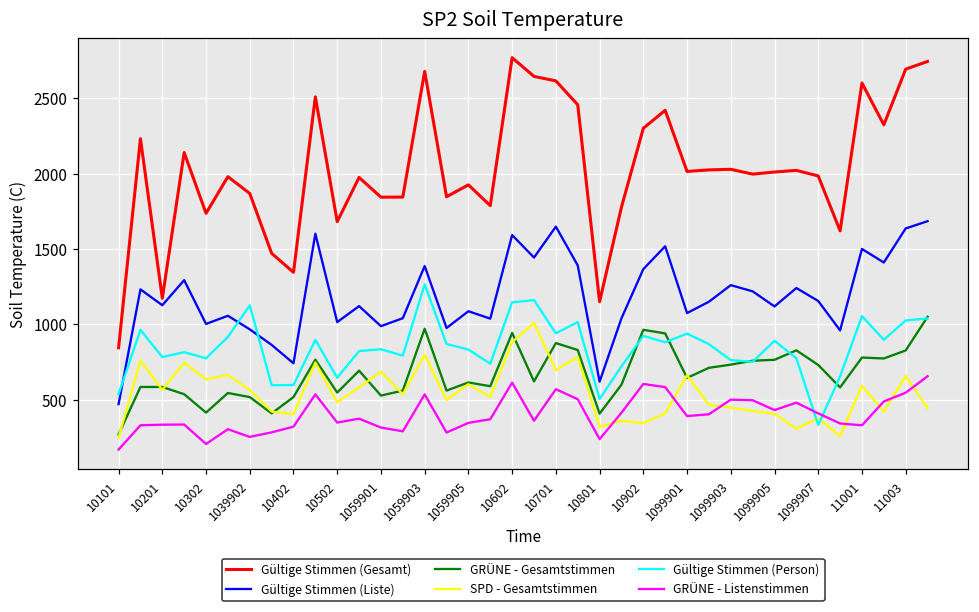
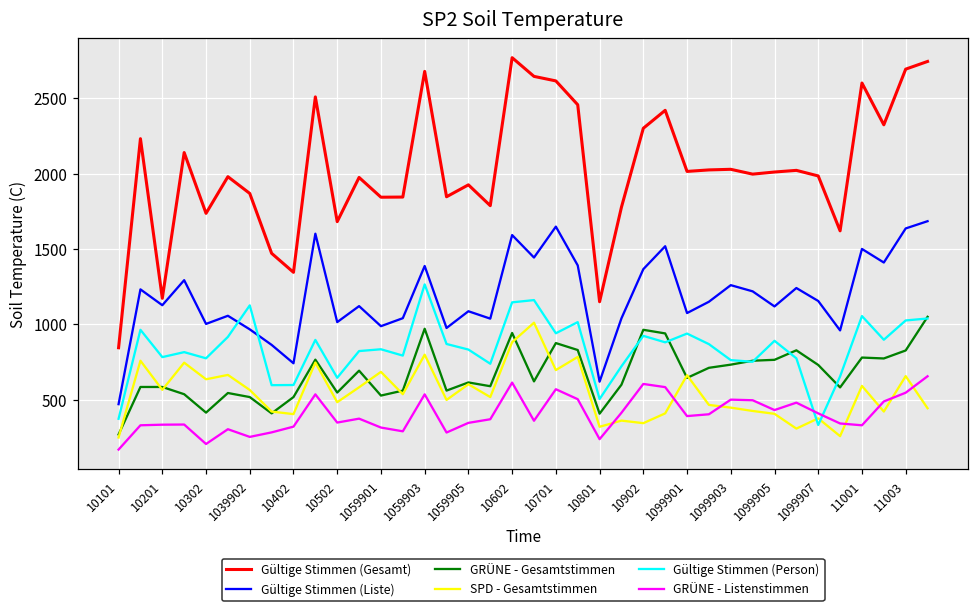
  {
    "Gültige Stimmen (Gesamt)": {
      "10101": 850,
      "10201": 1170,
      "10302": 1740,
      "1039902": 1870,
      "10402": 1350,
      "10502": 1680,
      "1059901": 1840,
      "1059903": 2680,
      "1059905": 1930,
      "10602": 2770,
      "10701": 2610,
      "10801": 1150,
      "10902": 2300,
      "1099901": 2010,
      "1099903": 2030,
      "1099905": 2010,
      "1099907": 1980,
      "11001": 2600,
      "11003": 2690
    },
    "Gültige Stimmen (Liste)": {
      "10101": 470,
      "10201": 1130,
      "10302": 1000,
      "1039902": 970,
      "10402": 740,
      "10502": 1020,
      "1059901": 990,
      "1059903": 1390,
      "1059905": 1090,
      "10602": 1590,
      "10701": 1650,
      "10801": 620,
      "10902": 1370,
      "1099901": 1080,
      "1099903": 1260,
      "1099905": 1120,
      "1099907": 1160,
      "11001": 1500,
      "11003": 1640
    },
    "GRÜNE - Gesamtstimmen": {
      "10101": 270,
      "10201": 590,
      "10302": 420,
      "1039902": 520,
      "10402": 520,
      "10502": 550,
      "1059901": 530,
      "1059903": 970,
      "10602": 940,
      "10701": 880,
      "10801": 410,
      "10902": 960,
      "1099903": 730,
      "1099905": 770,
      "1099907": 730,
      "11001": 780,
      "11003": 830
    },
    "SPD - Gesamtstimmen": {
      "10101": 250,
      "10201": 570,
      "10302": 640,
      "1039902": 570,
      "10402": 410,
      "10502": 480,
      "1059901": 690,
      "1059903": 800,
      "10602": 880,
      "10701": 700,
      "10801": 320,
      "10902": 350,
      "1099903": 450,
      "1099905": 410,
      "1099907": 380,
      "11001": 590,
      "11003": 660
    },
    "Gültige Stimmen (Person)": {
-     "10101": 540,
+     "10101": 370,
      "10201": 780,
      "10302": 780,
      "1039902": 1130,
      "10402": 600,
      "10502": 650,
      "1059901": 840,
      "1059903": 1270,
      "1059905": 830,
      "10602": 1150,
      "10701": 940,
      "10801": 510,
      "10902": 920,
      "1099901": 940,
      "1099903": 760,
      "1099905": 890,
      "1099907": 330,
      "11001": 1060,
      "11003": 1030
    },
    "GRÜNE - Listenstimmen": {
      "10101": 170,
      "10201": 340,
      "10302": 210,
      "1039902": 250,
      "10402": 320,
      "10502": 350,
      "1059901": 320,
      "1059903": 540,
      "1059905": 350,
      "10602": 610,
      "10701": 570,
      "10801": 240,
      "10902": 610,
      "1099901": 390,
      "1099903": 500,
      "1099905": 430,
      "1099907": 410,
      "11001": 330,
      "11003": 550
    }
  }
